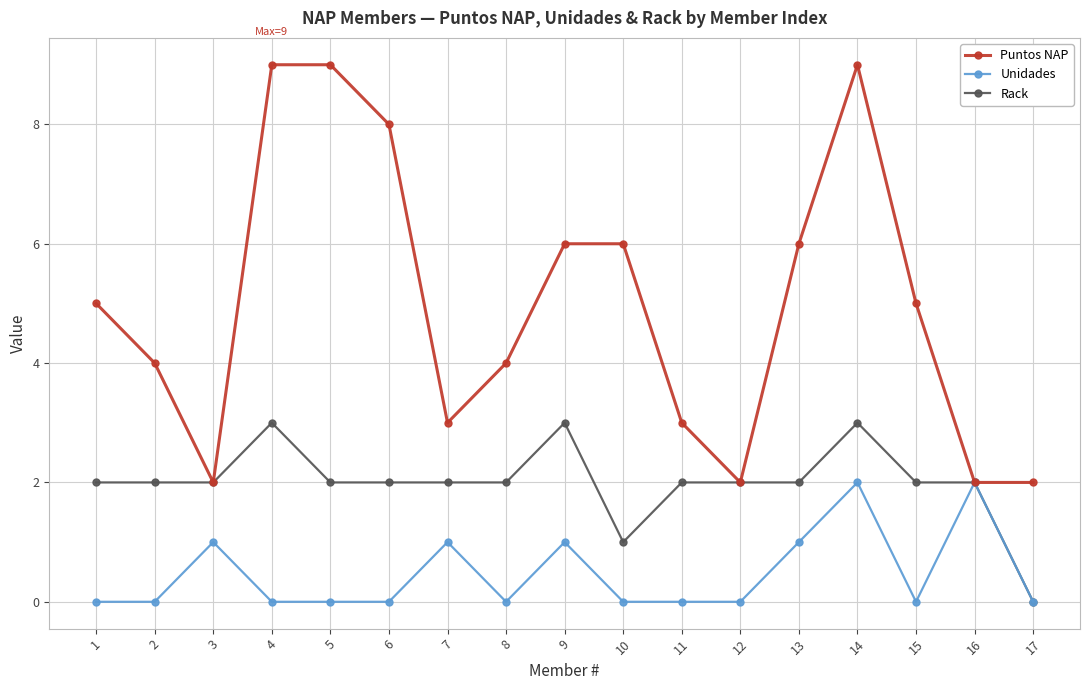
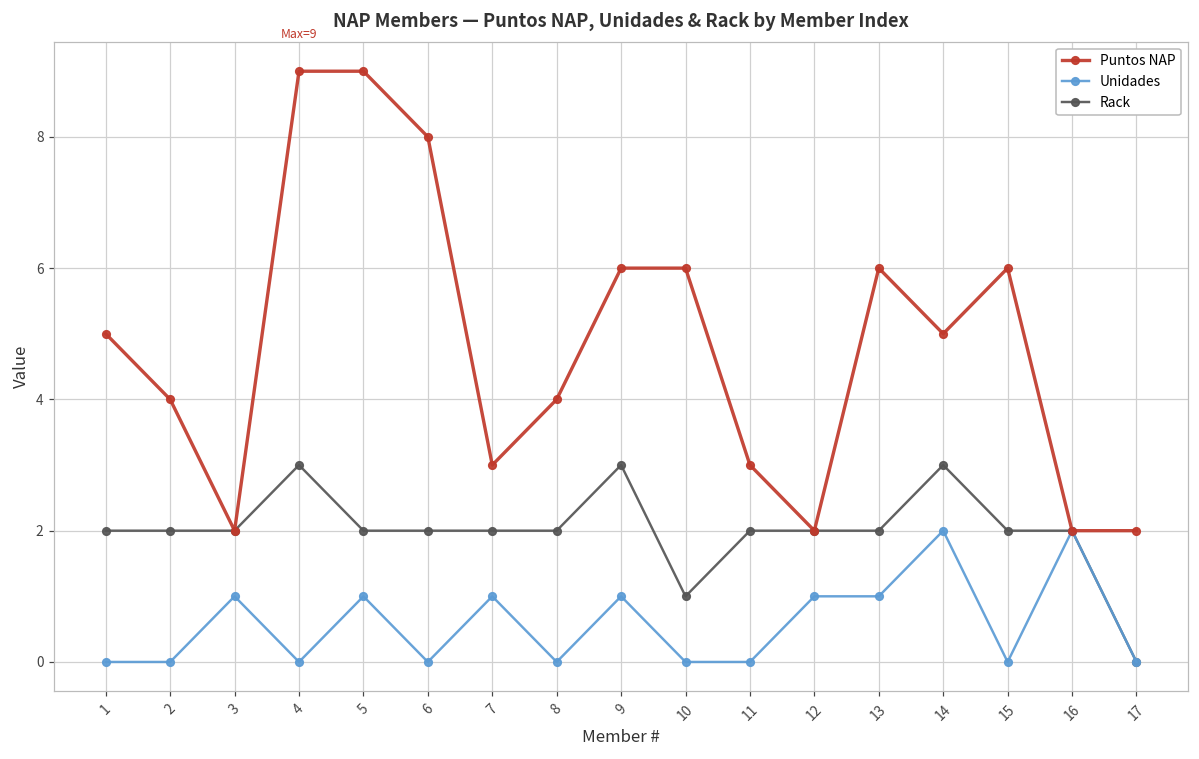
  {
    "Puntos NAP": {
      "1": 5,
      "2": 4,
      "5": 9,
      "6": 8,
      "7": 3,
      "8": 4,
      "9": 6,
      "10": 6,
      "11": 3,
      "13": 6,
-     "14": 9,
-     "15": 5,
+     "14": 5,
+     "15": 6,
      "17": 2
    },
    "Unidades": {
      "1": 0,
      "2": 0,
      "3": 1,
      "4": 0,
-     "5": 0,
+     "5": 1,
      "6": 0,
      "7": 1,
      "8": 0,
      "9": 1,
      "10": 0,
      "11": 0,
-     "12": 0,
+     "12": 1,
      "13": 1,
      "14": 2,
      "15": 0
    },
    "Rack": {
      "1": 2,
      "2": 2,
      "4": 3,
      "5": 2,
      "6": 2,
      "7": 2,
      "8": 2,
      "9": 3,
      "10": 1,
      "11": 2,
      "13": 2,
      "14": 3,
      "15": 2
    }
  }
